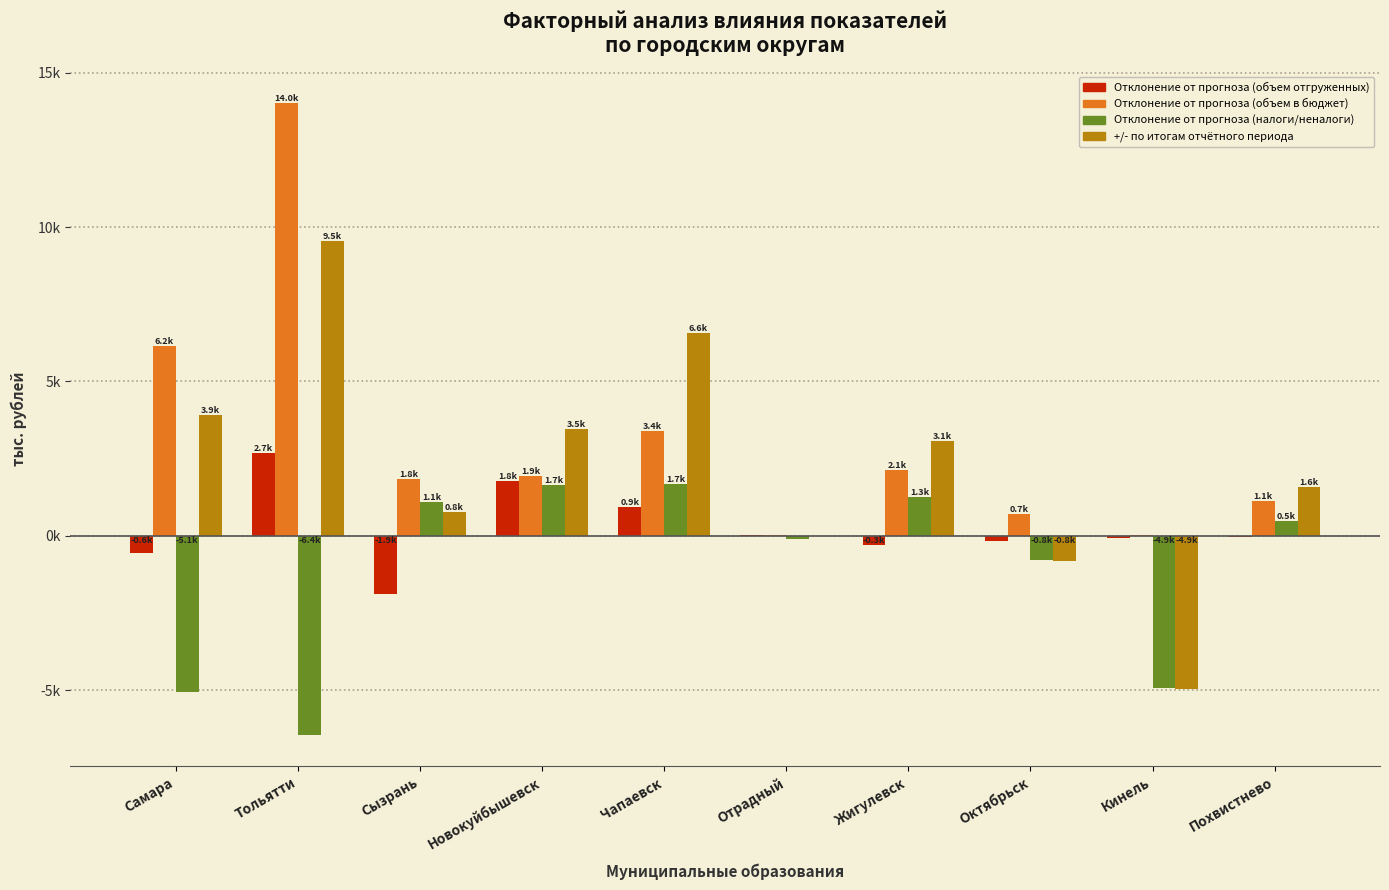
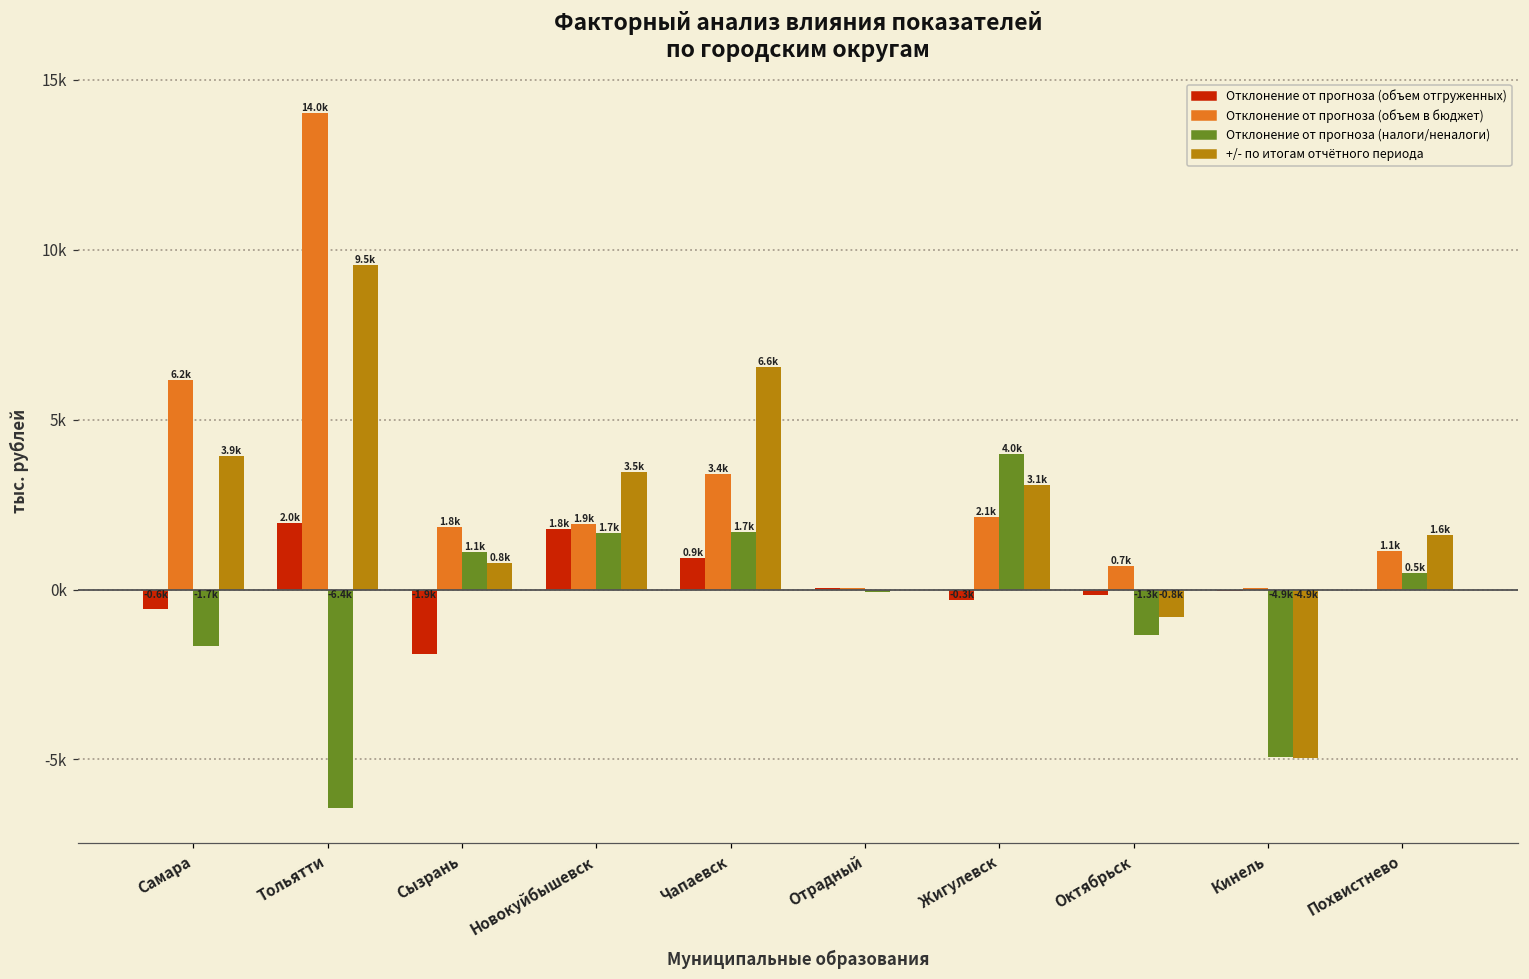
  {
    "Отклонение от прогноза (объем отгруженных)": {
      "Самара": "-0.6k",
-     "Тольятти": "2.7k",
+     "Тольятти": "2.0k",
      "Сызрань": "-1.9k",
      "Новокуйбышевск": "1.8k",
      "Чапаевск": "0.9k",
      "Жигулевск": "-0.3k"
    },
    "Отклонение от прогноза (налоги/неналоги)": {
-     "Самара": "-5.1k",
+     "Самара": "-1.7k",
      "Тольятти": "-6.4k",
      "Сызрань": "1.1k",
      "Новокуйбышевск": "1.7k",
      "Чапаевск": "1.7k",
-     "Жигулевск": "1.3k",
-     "Октябрьск": "-0.8k",
+     "Жигулевск": "4.0k",
+     "Октябрьск": "-1.3k",
      "Кинель": "-4.9k",
      "Похвистнево": "0.5k"
    }
  }
